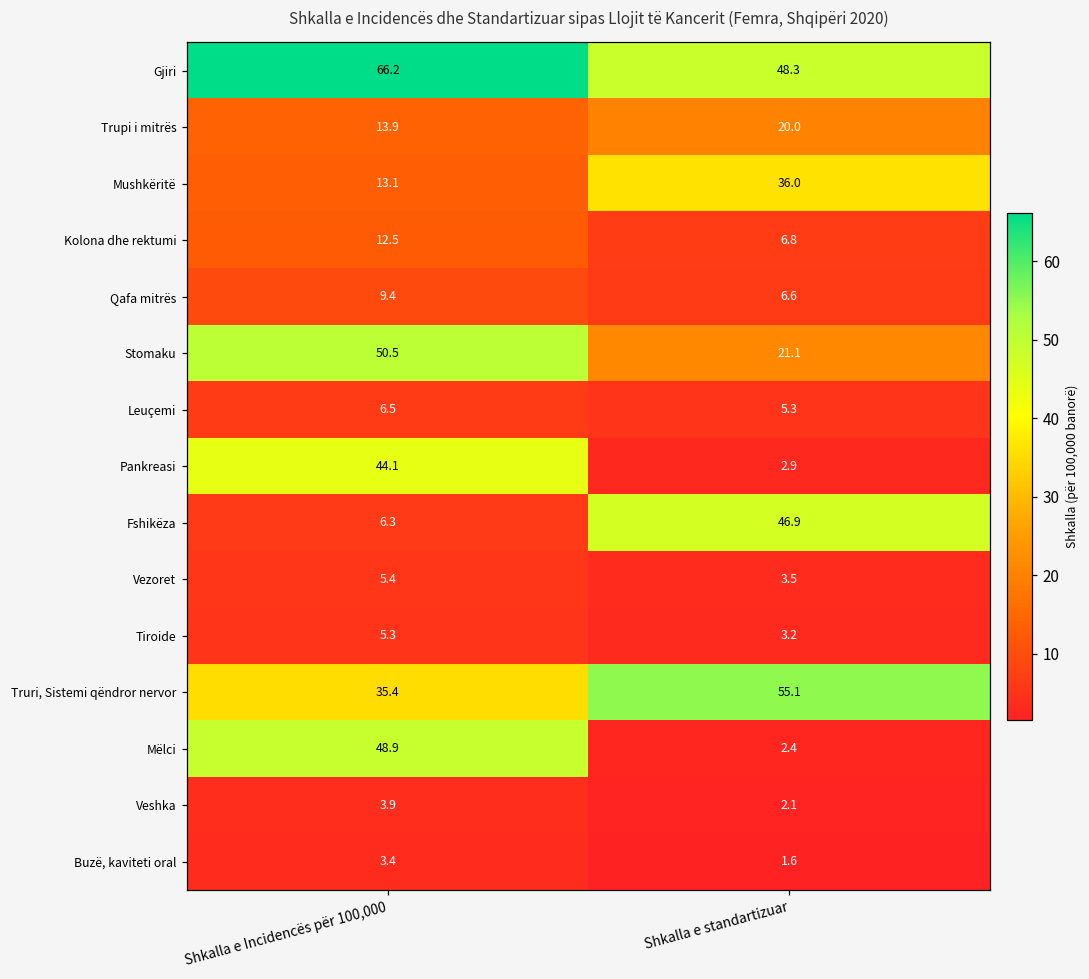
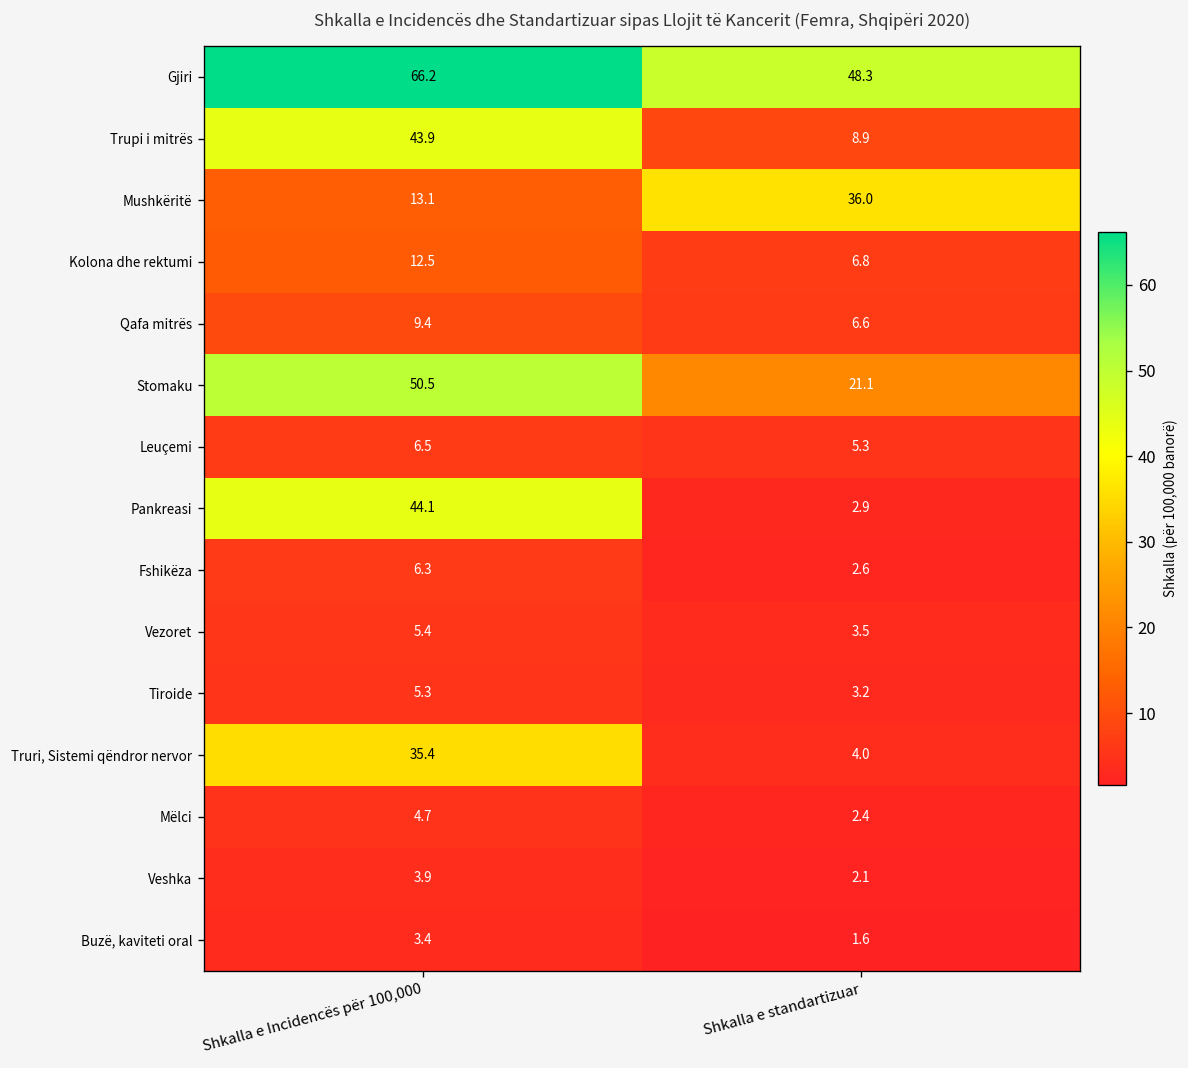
  {
    "Gjiri": {
      "Shkalla e Incidencës për 100,000": 66.2,
      "Shkalla e standartizuar": 48.3
    },
    "Trupi i mitrës": {
-     "Shkalla e Incidencës për 100,000": 13.9,
-     "Shkalla e standartizuar": 20.0
+     "Shkalla e Incidencës për 100,000": 43.9,
+     "Shkalla e standartizuar": 8.9
    },
    "Mushkëritë": {
      "Shkalla e Incidencës për 100,000": 13.1,
      "Shkalla e standartizuar": 36.0
    },
    "Kolona dhe rektumi": {
      "Shkalla e Incidencës për 100,000": 12.5,
      "Shkalla e standartizuar": 6.8
    },
    "Qafa mitrës": {
      "Shkalla e Incidencës për 100,000": 9.4,
      "Shkalla e standartizuar": 6.6
    },
    "Stomaku": {
      "Shkalla e Incidencës për 100,000": 50.5,
      "Shkalla e standartizuar": 21.1
    },
    "Leuçemi": {
      "Shkalla e Incidencës për 100,000": 6.5,
      "Shkalla e standartizuar": 5.3
    },
    "Pankreasi": {
      "Shkalla e Incidencës për 100,000": 44.1,
      "Shkalla e standartizuar": 2.9
    },
    "Fshikëza": {
      "Shkalla e Incidencës për 100,000": 6.3,
-     "Shkalla e standartizuar": 46.9
+     "Shkalla e standartizuar": 2.6
    },
    "Vezoret": {
      "Shkalla e Incidencës për 100,000": 5.4,
      "Shkalla e standartizuar": 3.5
    },
    "Tiroide": {
      "Shkalla e Incidencës për 100,000": 5.3,
      "Shkalla e standartizuar": 3.2
    },
    "Truri, Sistemi qëndror nervor": {
      "Shkalla e Incidencës për 100,000": 35.4,
-     "Shkalla e standartizuar": 55.1
+     "Shkalla e standartizuar": 4.0
    },
    "Mëlci": {
-     "Shkalla e Incidencës për 100,000": 48.9,
+     "Shkalla e Incidencës për 100,000": 4.7,
      "Shkalla e standartizuar": 2.4
    },
    "Veshka": {
      "Shkalla e Incidencës për 100,000": 3.9,
      "Shkalla e standartizuar": 2.1
    },
    "Buzë, kaviteti oral": {
      "Shkalla e Incidencës për 100,000": 3.4,
      "Shkalla e standartizuar": 1.6
    }
  }
